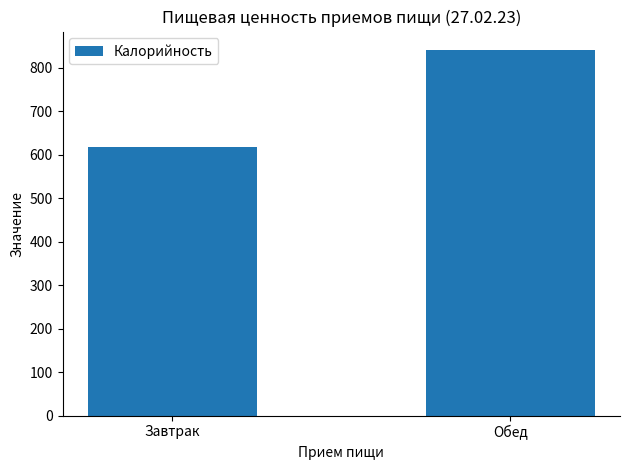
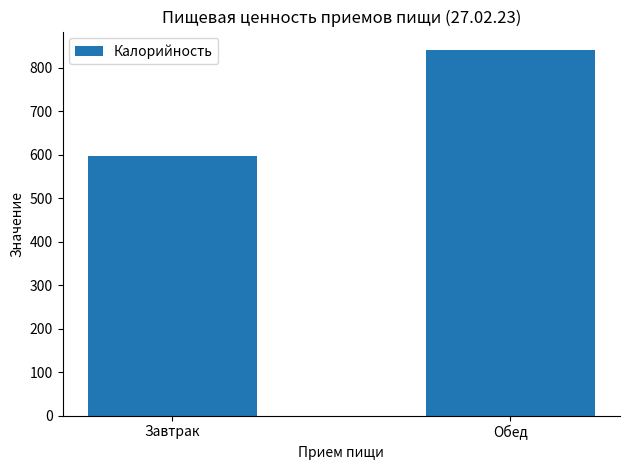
  {
-   "Завтрак": 620,
+   "Завтрак": 600,
    "Обед": 840
  }
